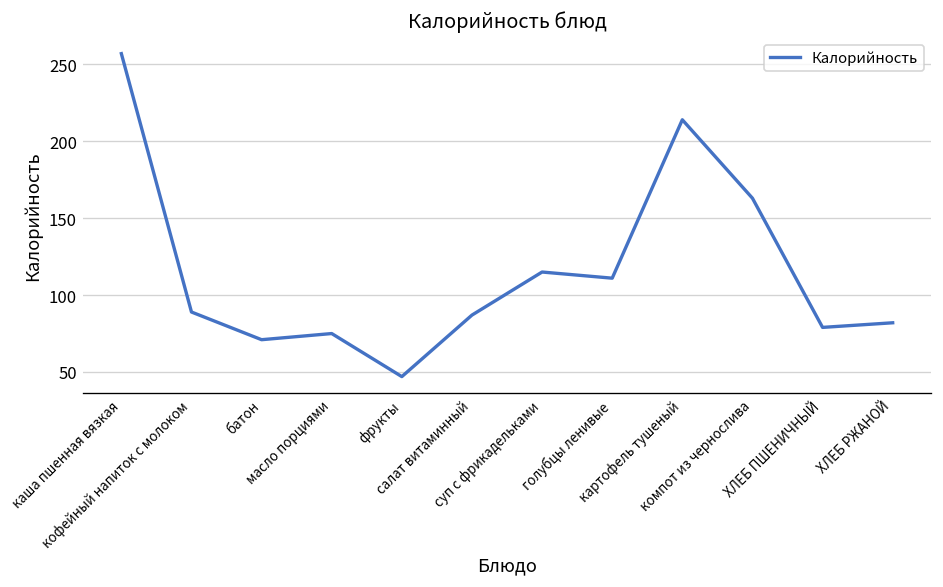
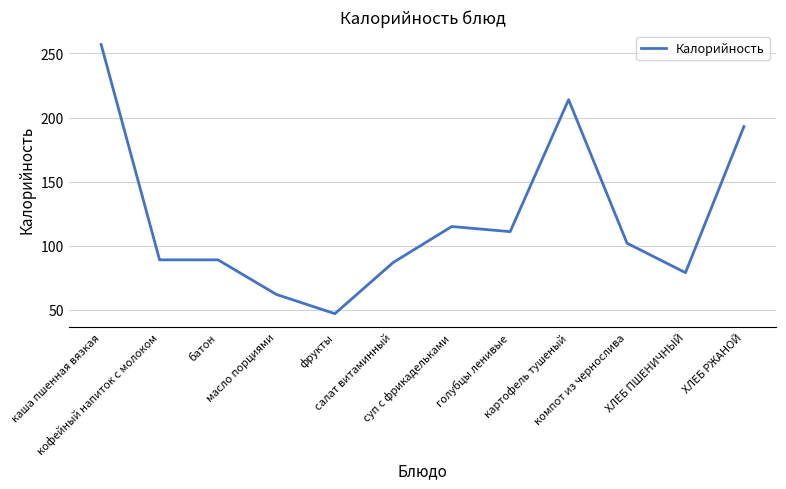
  {
    "каша пшенная вязкая": 257,
    "кофейный напиток с молоком": 89,
-   "батон": 71,
-   "масло порциями": 75,
+   "батон": 89,
+   "масло порциями": 62,
    "фрукты": 47,
    "салат витаминный": 87,
    "суп с фрикадельками": 115,
    "голубцы ленивые": 111,
    "картофель тушеный": 214,
-   "компот из чернослива": 163,
+   "компот из чернослива": 102,
    "ХЛЕБ ПШЕНИЧНЫЙ": 79,
-   "ХЛЕБ РЖАНОЙ": 82
+   "ХЛЕБ РЖАНОЙ": 193
  }
